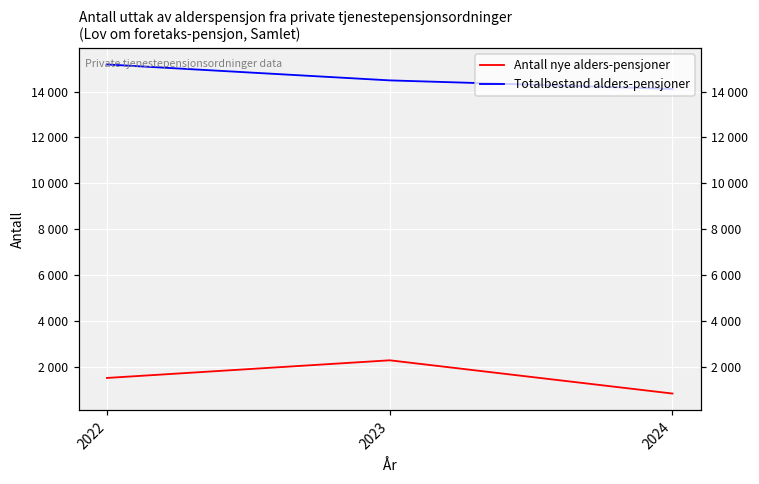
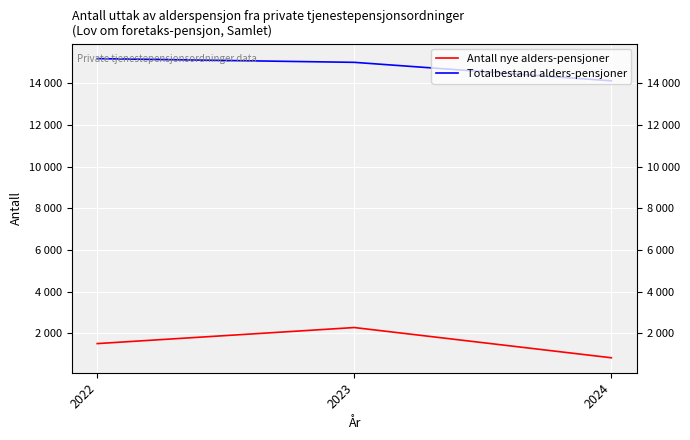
  {
    "Antall nye alders-pensjoner": {
      "2022": 1500,
      "2023": 2300,
      "2024": 800
    },
    "Totalbestand alders-pensjoner": {
      "2022": 15200,
-     "2023": 14500
+     "2023": 15000
    }
  }
